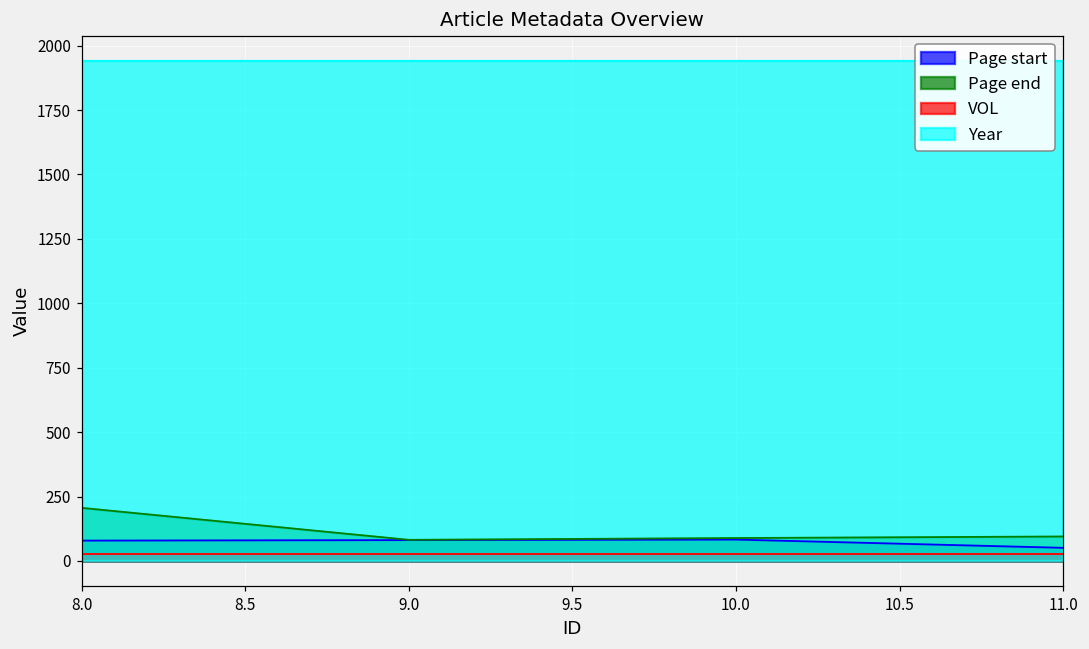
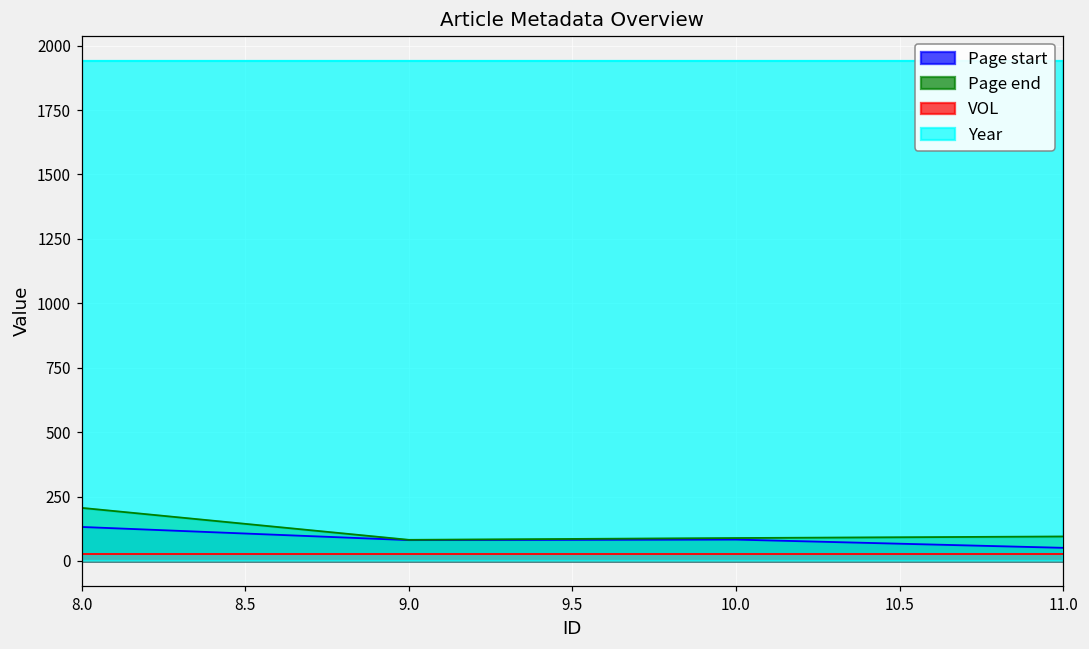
  {
    "Page start": {
-     "8.0": 80,
+     "8.0": 130,
      "11.0": 50
    },
    "Page end": {
      "8.0": 210,
      "11.0": 100
    },
    "VOL": {
      "8.0": 30,
      "9.0": 30,
      "10.0": 30,
      "11.0": 30
    },
    "Year": {
      "8.0": 1940,
      "9.0": 1940,
      "10.0": 1940,
      "11.0": 1940
    }
  }
